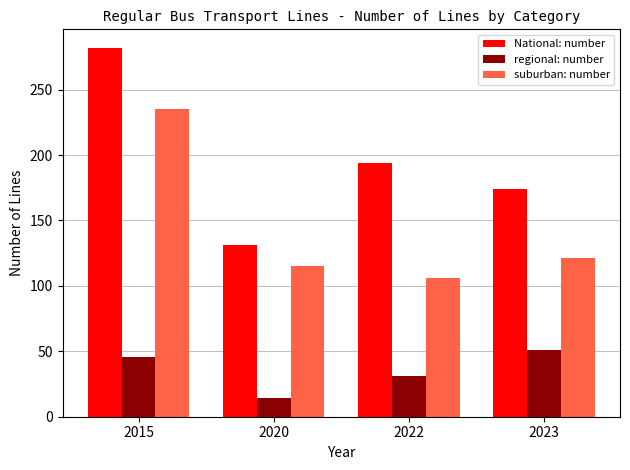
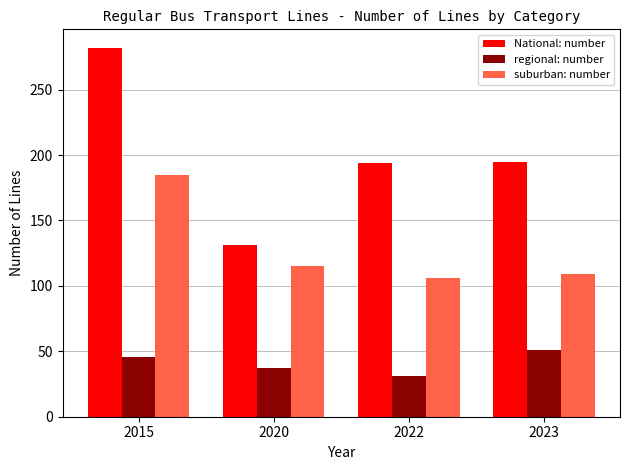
  {
    "National: number": {
      "2015": 282,
      "2020": 131,
      "2022": 194,
-     "2023": 174
+     "2023": 195
    },
    "regional: number": {
      "2015": 46,
-     "2020": 14,
+     "2020": 37,
      "2022": 31,
      "2023": 51
    },
    "suburban: number": {
-     "2015": 235,
+     "2015": 185,
      "2020": 115,
      "2022": 106,
-     "2023": 121
+     "2023": 109
    }
  }
